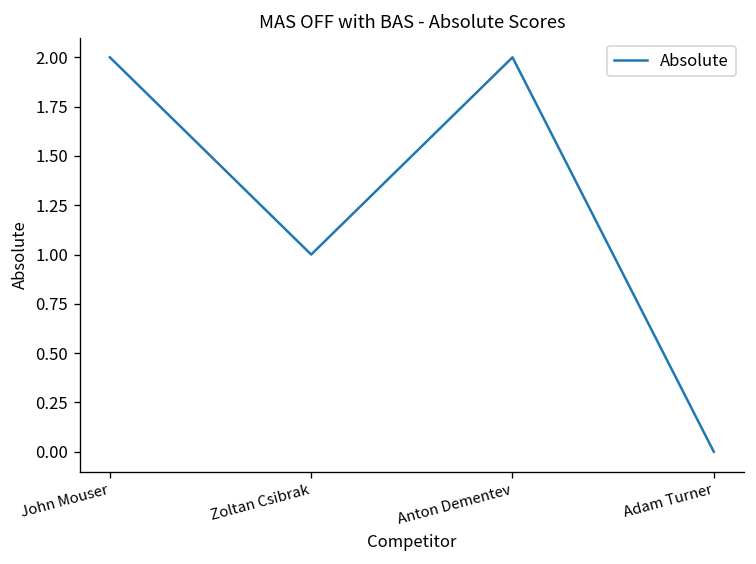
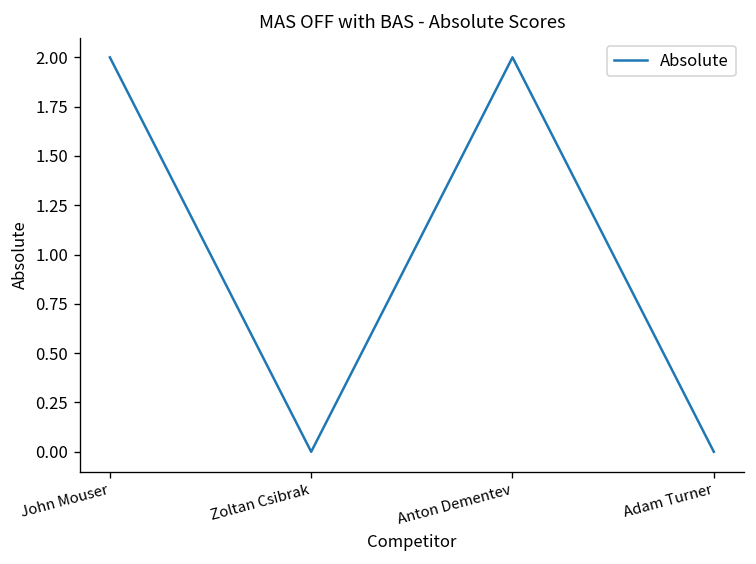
  {
    "John Mouser": 2,
-   "Zoltan Csibrak": 1,
+   "Zoltan Csibrak": 0,
    "Anton Dementev": 2,
    "Adam Turner": 0
  }
